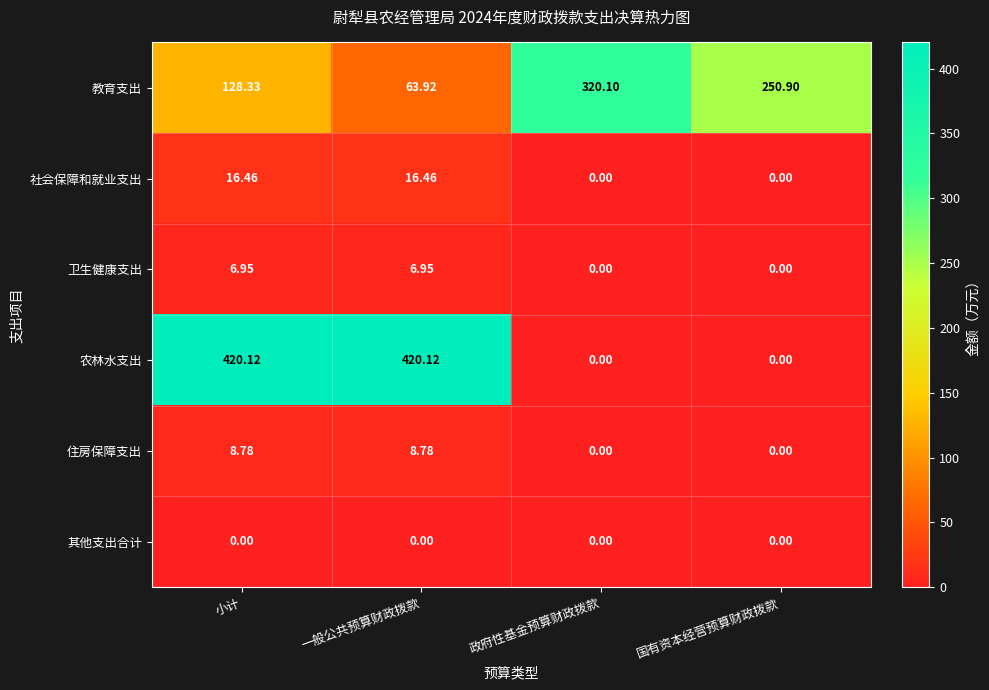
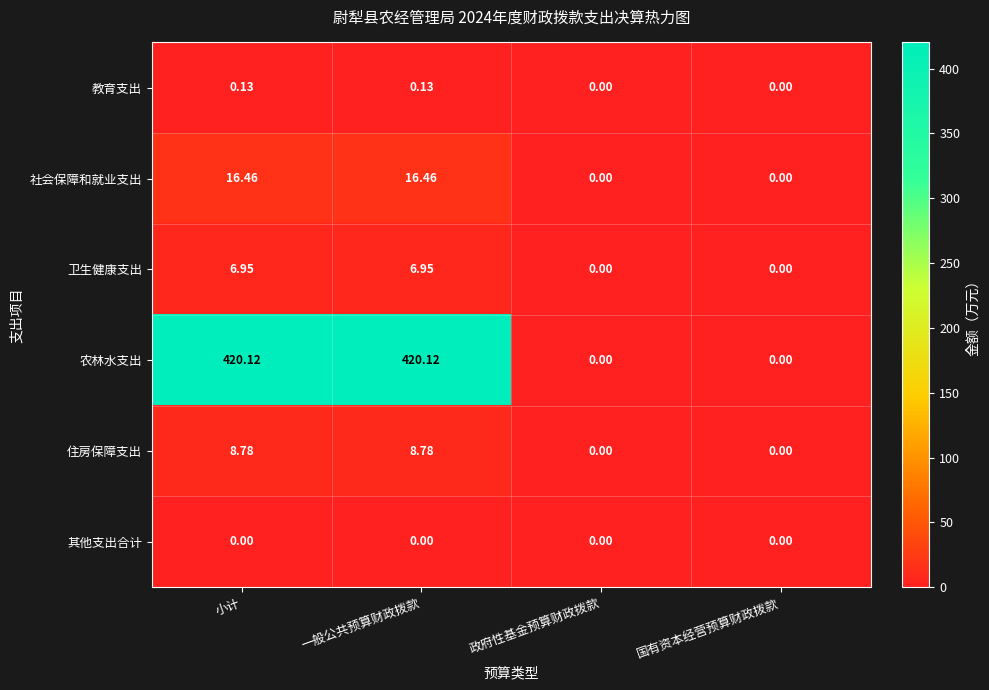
  {
    "教育支出": {
-     "小计": 128.33,
-     "一般公共预算财政拨款": 63.92,
-     "政府性基金预算财政拨款": 320.10,
-     "国有资本经营预算财政拨款": 250.90
+     "小计": 0.13,
+     "一般公共预算财政拨款": 0.13,
+     "政府性基金预算财政拨款": 0.00,
+     "国有资本经营预算财政拨款": 0.00
    },
    "社会保障和就业支出": {
      "小计": 16.46,
      "一般公共预算财政拨款": 16.46,
      "政府性基金预算财政拨款": 0.00,
      "国有资本经营预算财政拨款": 0.00
    },
    "卫生健康支出": {
      "小计": 6.95,
      "一般公共预算财政拨款": 6.95,
      "政府性基金预算财政拨款": 0.00,
      "国有资本经营预算财政拨款": 0.00
    },
    "农林水支出": {
      "小计": 420.12,
      "一般公共预算财政拨款": 420.12,
      "政府性基金预算财政拨款": 0.00,
      "国有资本经营预算财政拨款": 0.00
    },
    "住房保障支出": {
      "小计": 8.78,
      "一般公共预算财政拨款": 8.78,
      "政府性基金预算财政拨款": 0.00,
      "国有资本经营预算财政拨款": 0.00
    },
    "其他支出合计": {
      "小计": 0.00,
      "一般公共预算财政拨款": 0.00,
      "政府性基金预算财政拨款": 0.00,
      "国有资本经营预算财政拨款": 0.00
    }
  }
